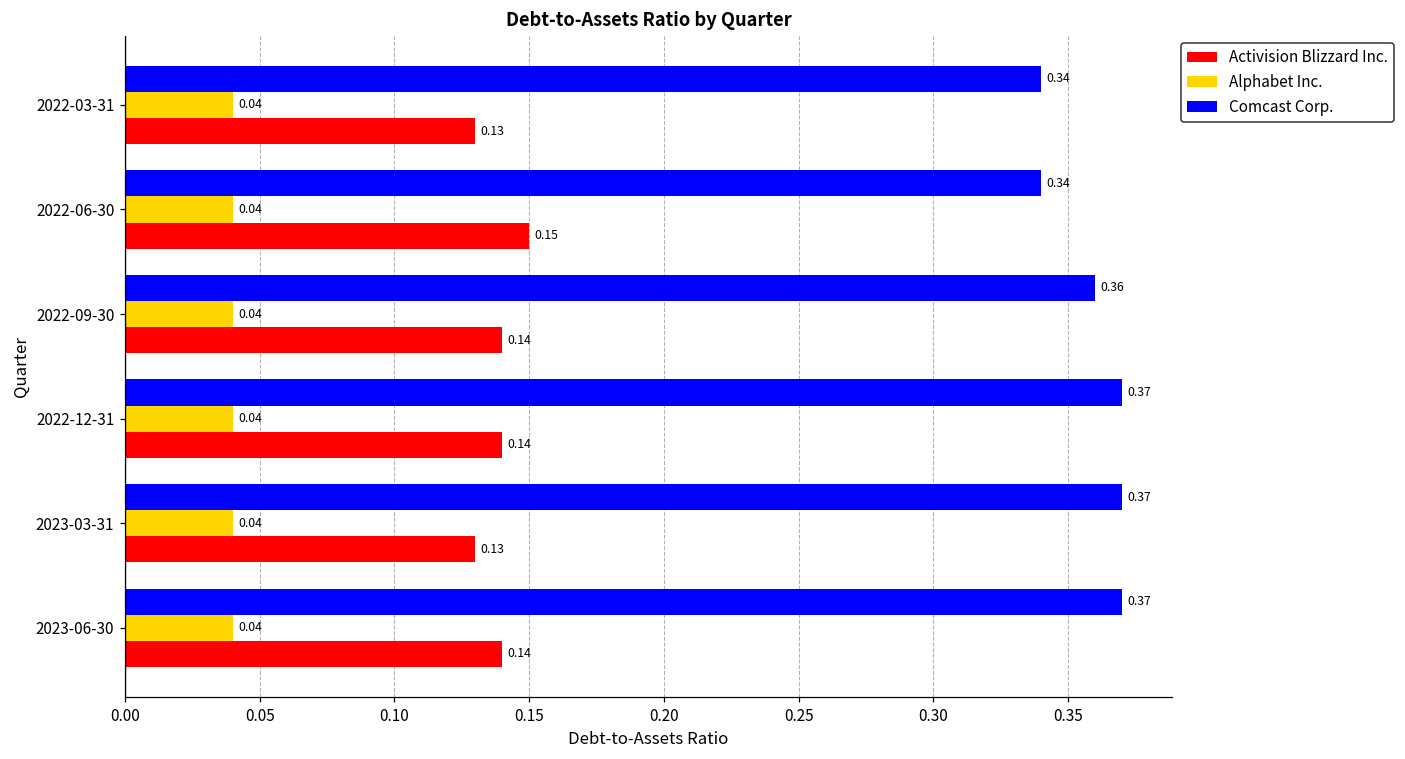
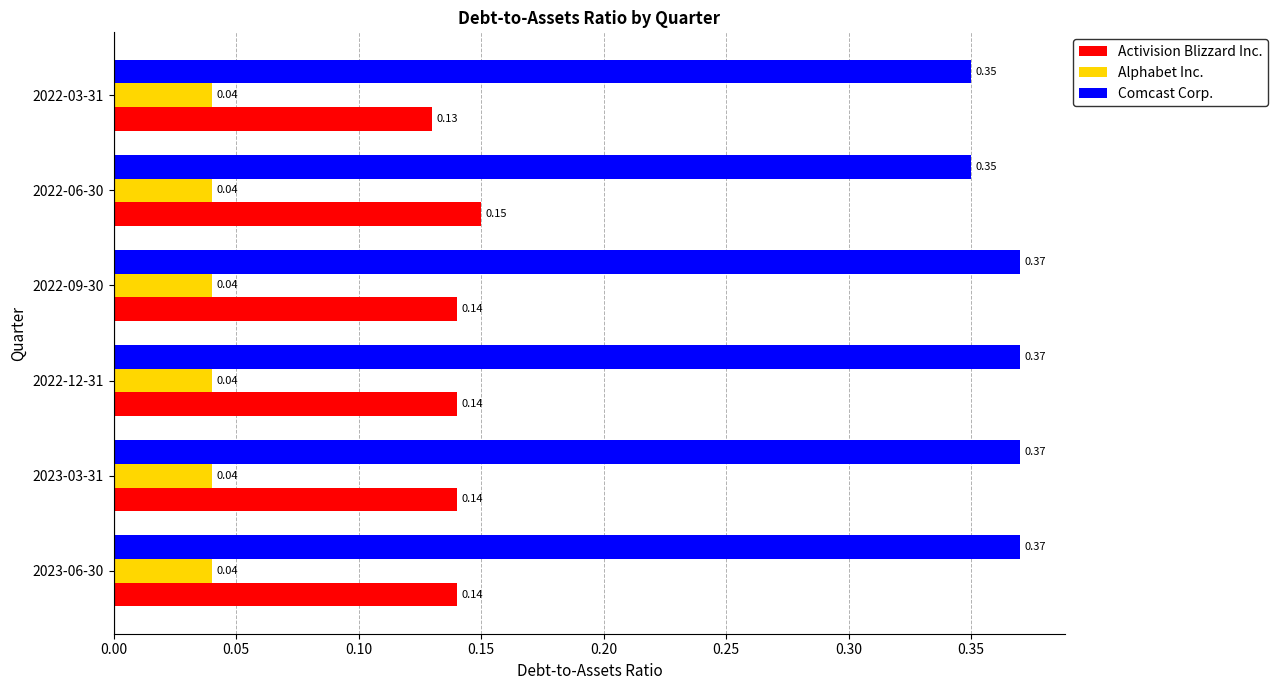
  {
    "Activision Blizzard Inc.": {
      "2022-03-31": 0.13,
      "2022-06-30": 0.15,
      "2022-09-30": 0.14,
      "2022-12-31": 0.14,
-     "2023-03-31": 0.13,
+     "2023-03-31": 0.14,
      "2023-06-30": 0.14
    },
    "Alphabet Inc.": {
      "2022-03-31": 0.04,
      "2022-06-30": 0.04,
      "2022-09-30": 0.04,
      "2022-12-31": 0.04,
      "2023-03-31": 0.04,
      "2023-06-30": 0.04
    },
    "Comcast Corp.": {
-     "2022-03-31": 0.34,
-     "2022-06-30": 0.34,
-     "2022-09-30": 0.36,
+     "2022-03-31": 0.35,
+     "2022-06-30": 0.35,
+     "2022-09-30": 0.37,
      "2022-12-31": 0.37,
      "2023-03-31": 0.37,
      "2023-06-30": 0.37
    }
  }
